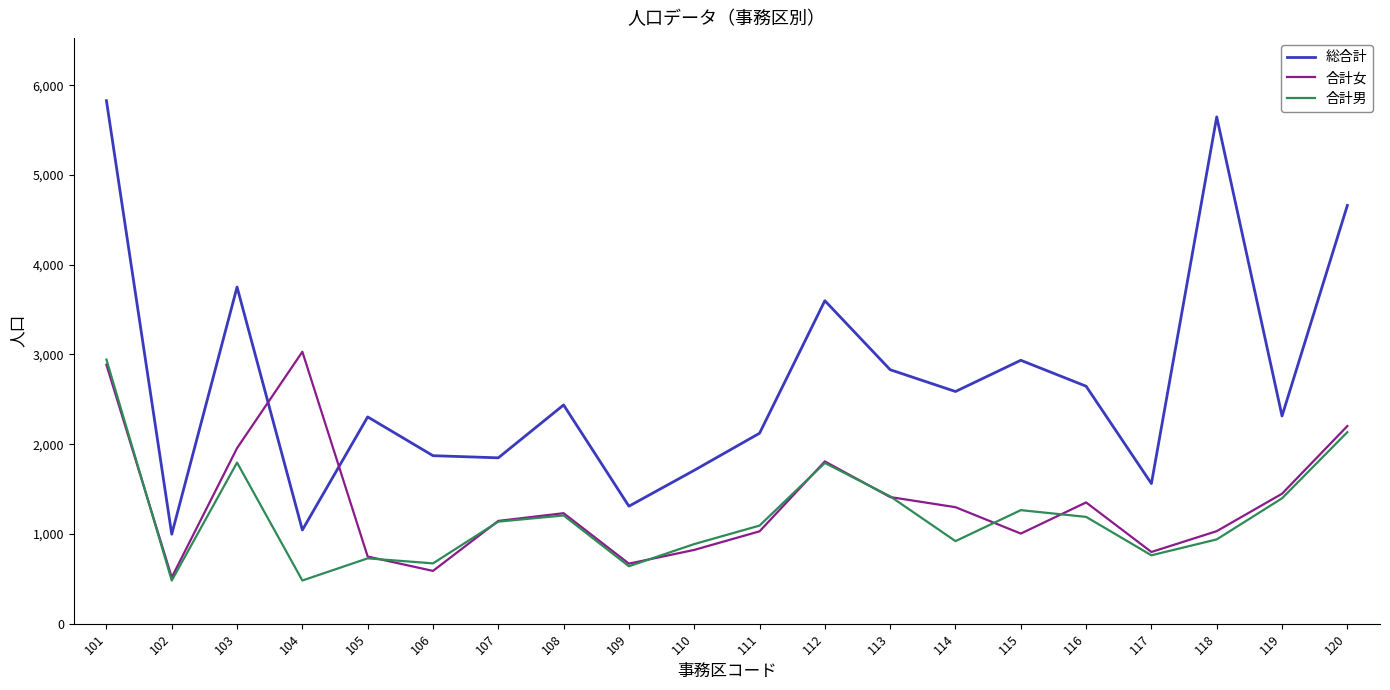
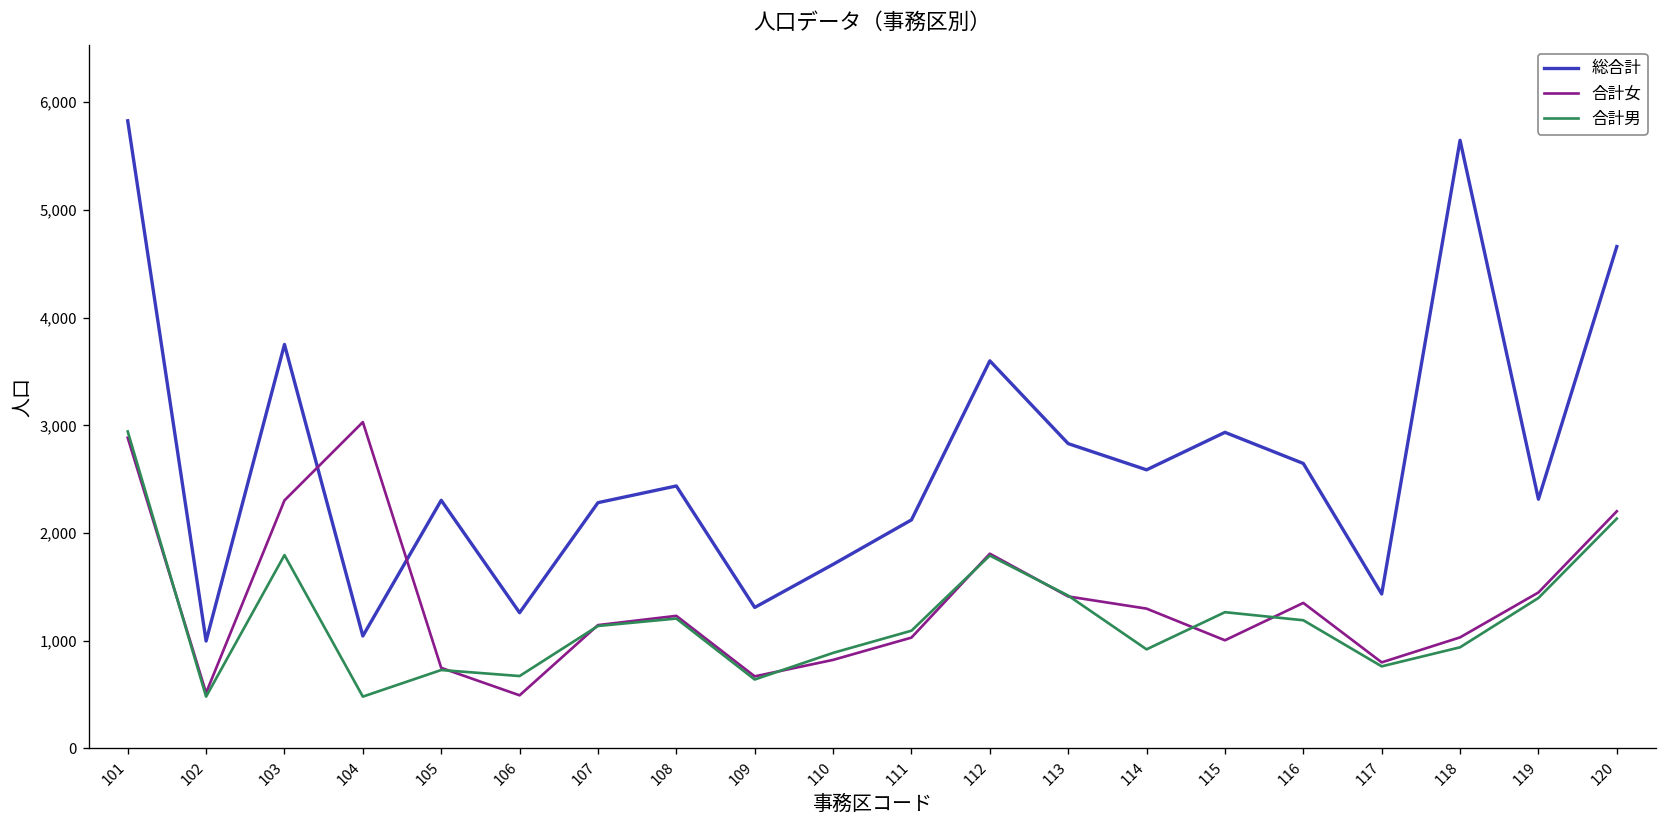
  {
    "総合計": {
      "101": "5,800",
      "102": "1,000",
      "103": "3,800",
      "104": "1,000",
      "105": "2,300",
-     "106": "1,900",
-     "107": "1,800",
+     "106": "1,300",
+     "107": "2,300",
      "108": "2,400",
      "109": "1,300",
      "110": "1,700",
      "111": "2,100",
      "112": "3,600",
      "113": "2,800",
      "114": "2,600",
      "115": "2,900",
      "116": "2,600",
-     "117": "1,600",
+     "117": "1,400",
      "118": "5,600",
      "119": "2,300",
      "120": "4,700"
    },
    "合計女": {
      "101": "2,900",
      "102": "500",
-     "103": "2,000",
+     "103": "2,300",
      "104": "3,000",
-     "106": "600",
+     "106": "500",
      "109": "700",
      "110": "800",
      "111": "1,000",
      "114": "1,300",
      "115": "1,000",
      "116": "1,400",
      "117": "800",
      "118": "1,000",
      "119": "1,400",
      "120": "2,200"
    },
    "合計男": {
      "101": "2,900",
      "102": "500",
      "103": "1,800",
      "104": "500",
      "106": "700",
      "109": "600",
      "110": "900",
      "111": "1,100",
      "114": "900",
      "115": "1,300",
      "116": "1,200",
      "117": "800",
      "118": "900",
      "119": "1,400",
      "120": "2,100"
    }
  }
